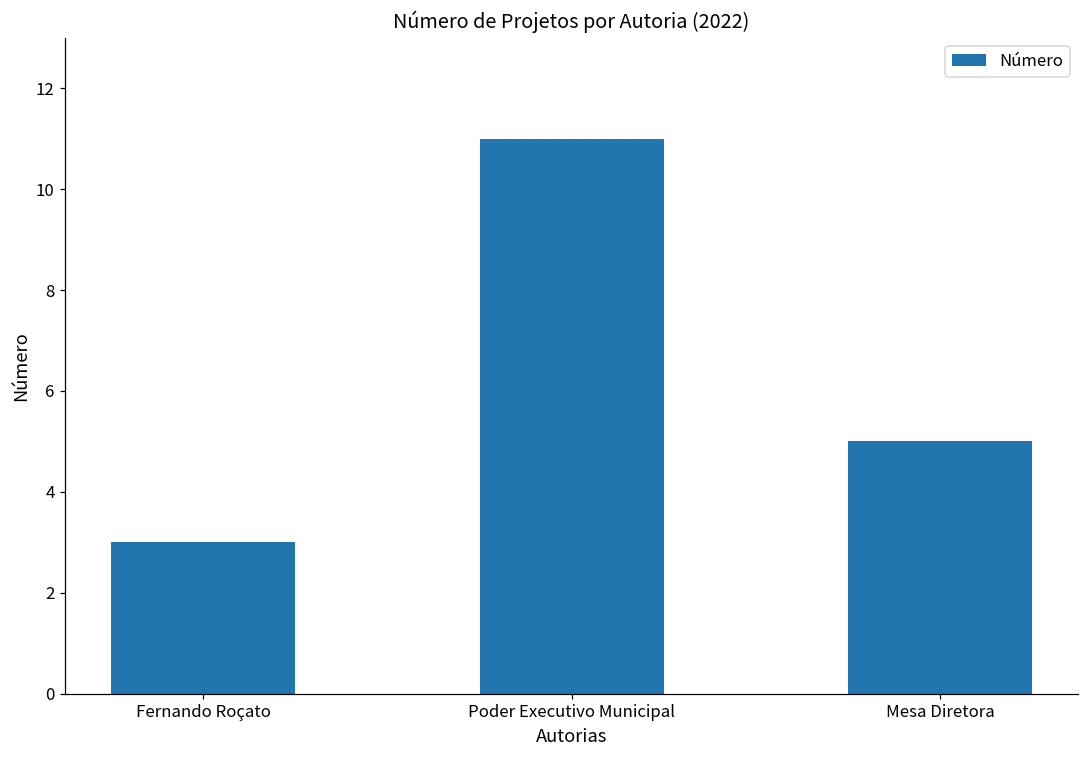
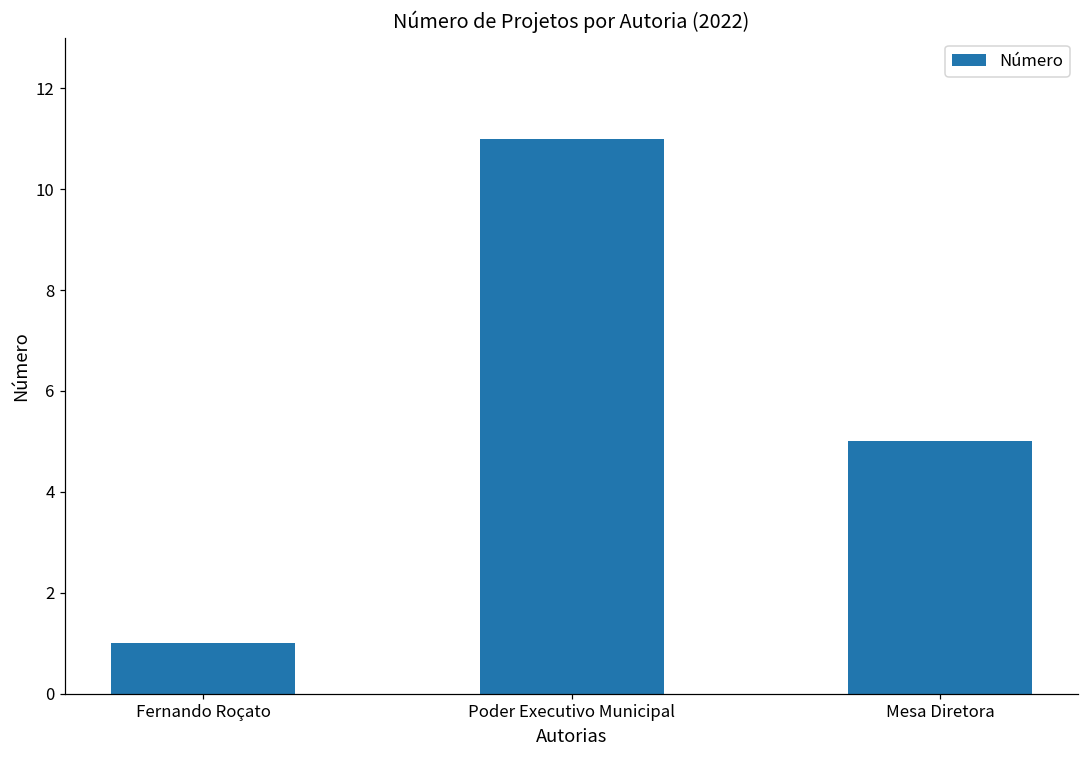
  {
-   "Fernando Roçato": 3,
+   "Fernando Roçato": 1,
    "Poder Executivo Municipal": 11,
    "Mesa Diretora": 5
  }
